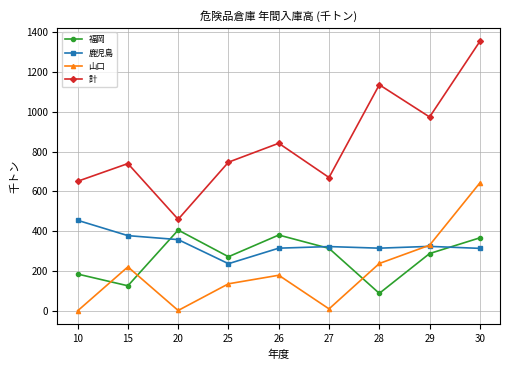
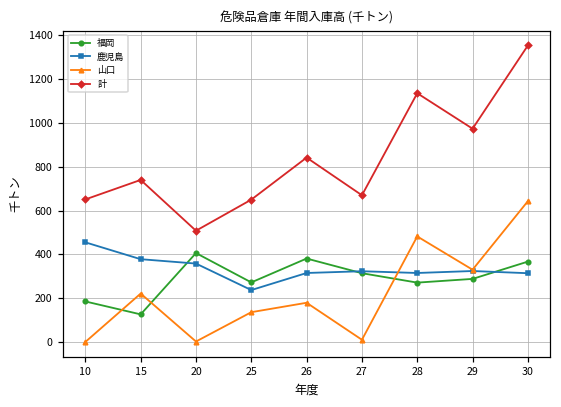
  {
    "福岡": {
      "10": 190,
      "15": 130,
      "20": 410,
      "25": 270,
      "26": 380,
-     "28": 90,
+     "28": 270,
      "29": 290,
      "30": 370
    },
    "鹿児島": {
      "10": 460,
      "15": 380,
      "20": 360,
      "25": 240,
      "26": 320,
      "28": 320,
      "30": 310
    },
    "山口": {
      "10": 0,
      "15": 220,
      "20": 0,
      "25": 140,
      "26": 180,
      "27": 10,
-     "28": 240,
+     "28": 480,
      "30": 640
    },
    "計": {
      "10": 650,
      "15": 740,
-     "20": 460,
-     "25": 750,
+     "20": 510,
+     "25": 650,
      "26": 840,
      "27": 670,
      "28": 1140,
      "29": 970,
      "30": 1350
    }
  }
